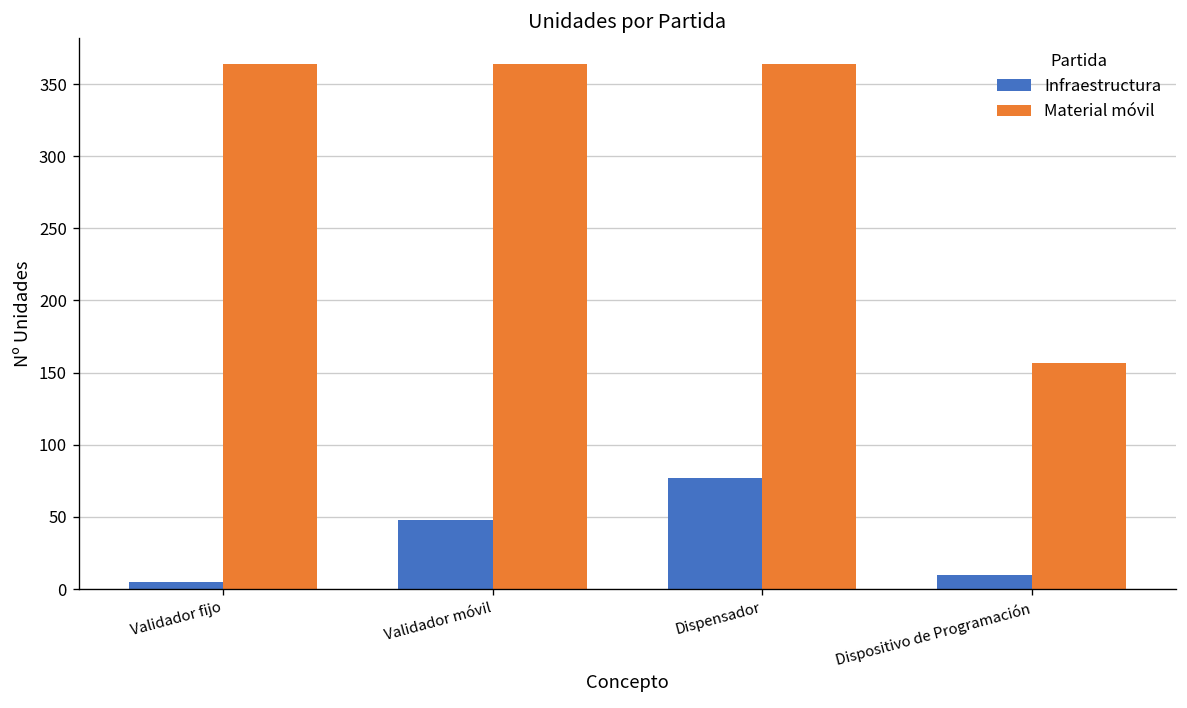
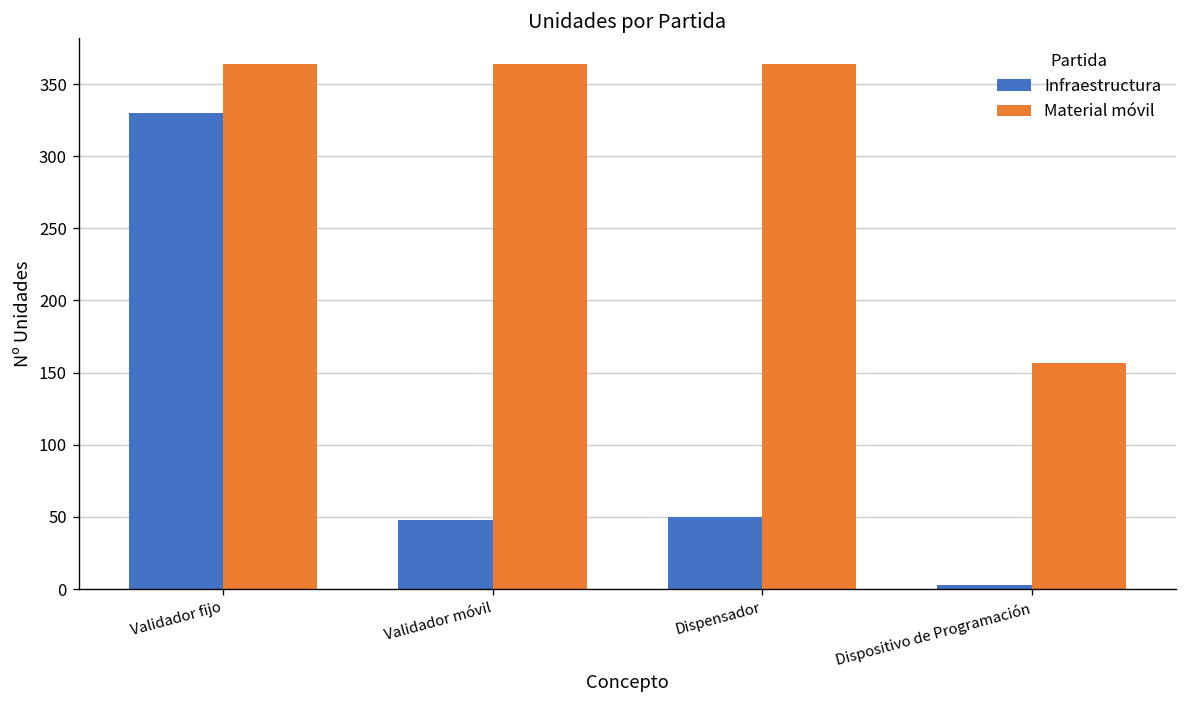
  {
    "Infraestructura": {
-     "Validador fijo": 5,
+     "Validador fijo": 330,
      "Validador móvil": 48,
-     "Dispensador": 77,
-     "Dispositivo de Programación": 10
+     "Dispensador": 50,
+     "Dispositivo de Programación": 3
    },
    "Material móvil": {
      "Validador fijo": 364,
      "Validador móvil": 364,
      "Dispensador": 364,
      "Dispositivo de Programación": 157
    }
  }
